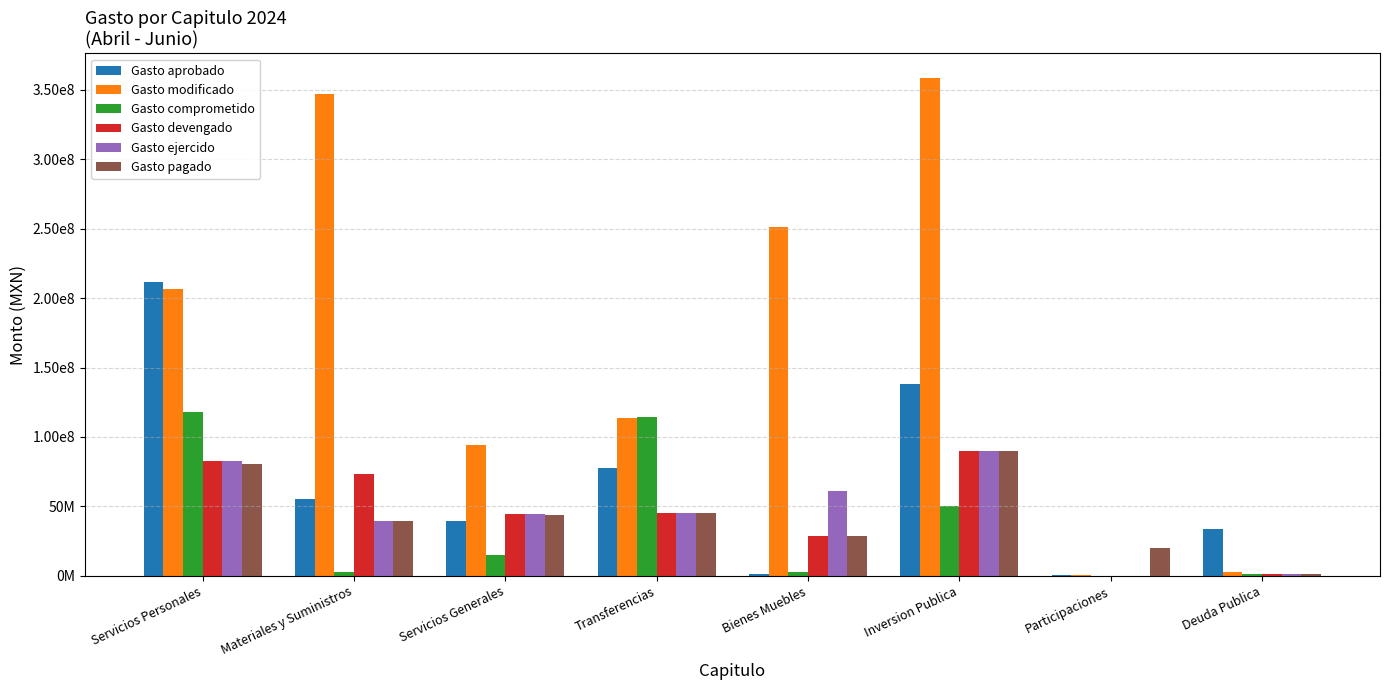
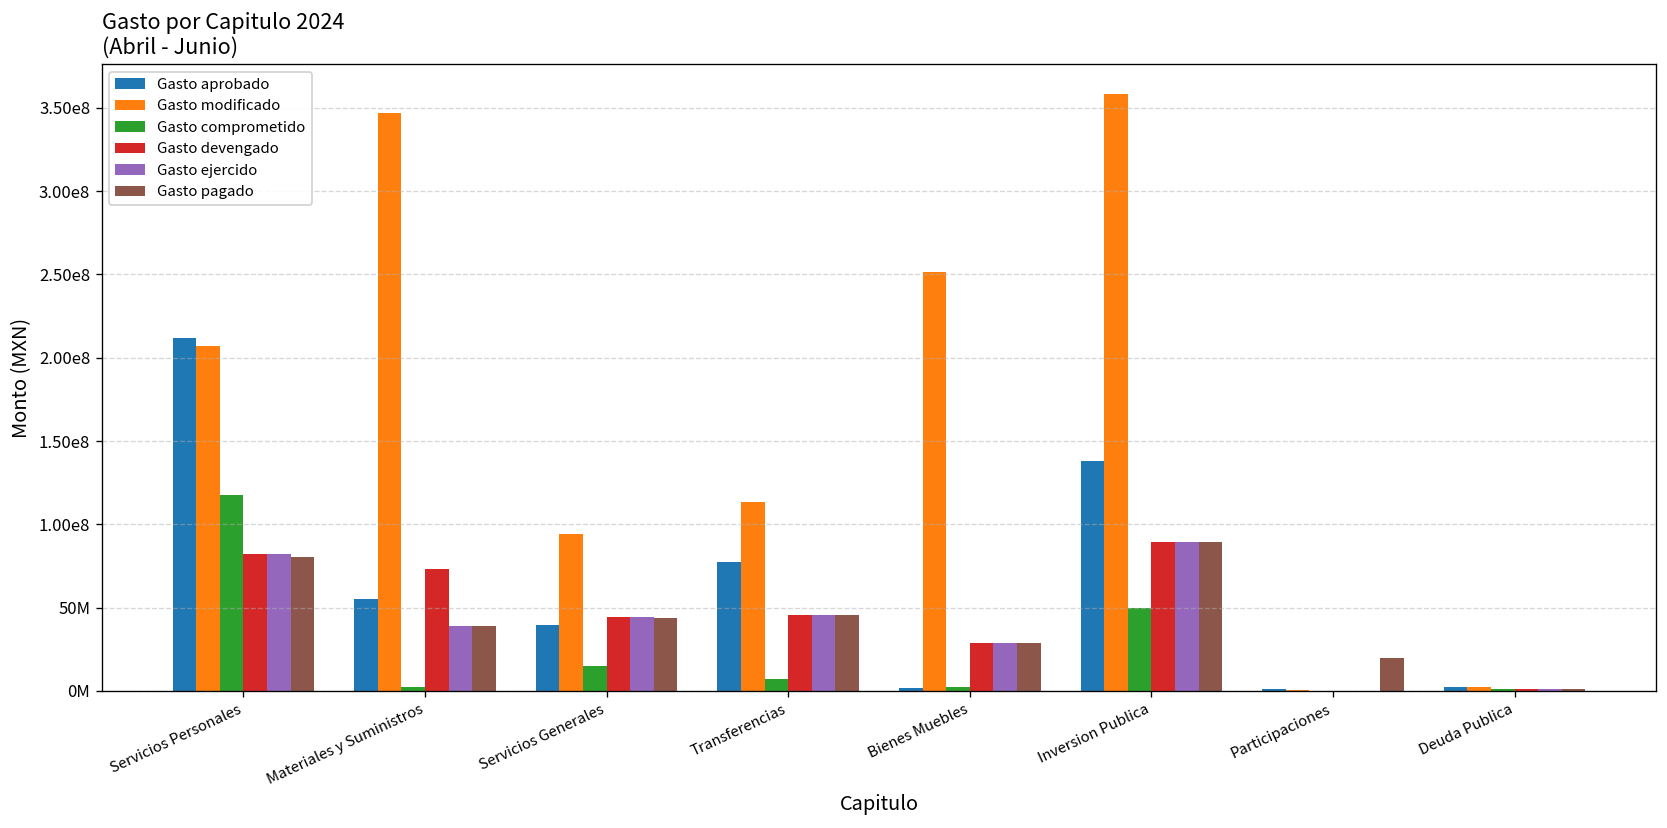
  {
    "Gasto aprobado": {
      "Servicios Personales": 212000000,
      "Materiales y Suministros": 55000000,
      "Servicios Generales": 39000000,
      "Transferencias": 78000000,
      "Inversion Publica": 138000000,
-     "Deuda Publica": 34000000
+     "Deuda Publica": 2000000
    },
    "Gasto modificado": {
      "Servicios Personales": 207000000,
      "Materiales y Suministros": 347000000,
      "Servicios Generales": 94000000,
      "Transferencias": 113000000,
      "Bienes Muebles": 251000000,
      "Inversion Publica": 358000000,
      "Deuda Publica": 2000000
    },
    "Gasto comprometido": {
      "Servicios Personales": 118000000,
      "Materiales y Suministros": 3000000,
      "Servicios Generales": 15000000,
-     "Transferencias": 115000000,
+     "Transferencias": 7000000,
      "Bienes Muebles": 2000000,
      "Inversion Publica": 50000000,
      "Participaciones": 0
    },
    "Gasto devengado": {
      "Servicios Personales": 82000000,
      "Materiales y Suministros": 73000000,
      "Servicios Generales": 44000000,
      "Transferencias": 45000000,
      "Bienes Muebles": 29000000,
      "Inversion Publica": 90000000
    },
    "Gasto ejercido": {
      "Servicios Personales": 82000000,
      "Materiales y Suministros": 39000000,
      "Servicios Generales": 44000000,
      "Transferencias": 45000000,
-     "Bienes Muebles": 61000000,
+     "Bienes Muebles": 29000000,
      "Inversion Publica": 90000000
    },
    "Gasto pagado": {
      "Servicios Personales": 81000000,
      "Materiales y Suministros": 39000000,
      "Servicios Generales": 44000000,
      "Transferencias": 45000000,
      "Bienes Muebles": 29000000,
      "Inversion Publica": 90000000,
      "Participaciones": 20000000
    }
  }
